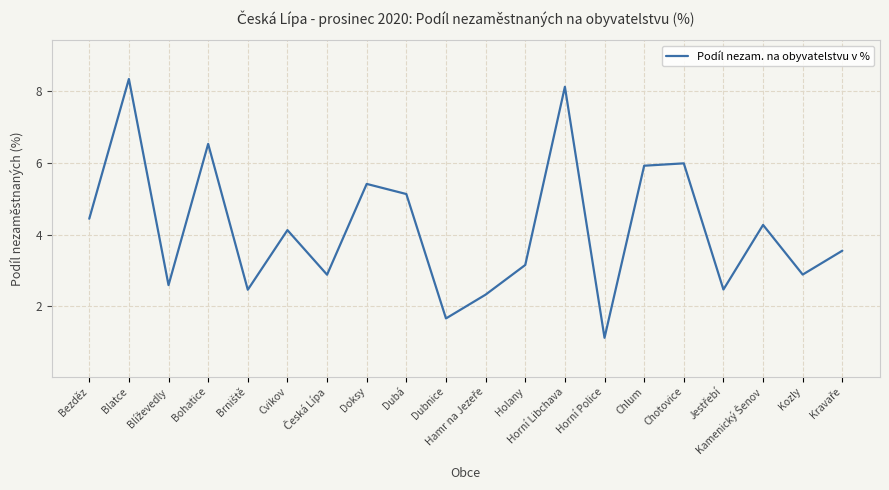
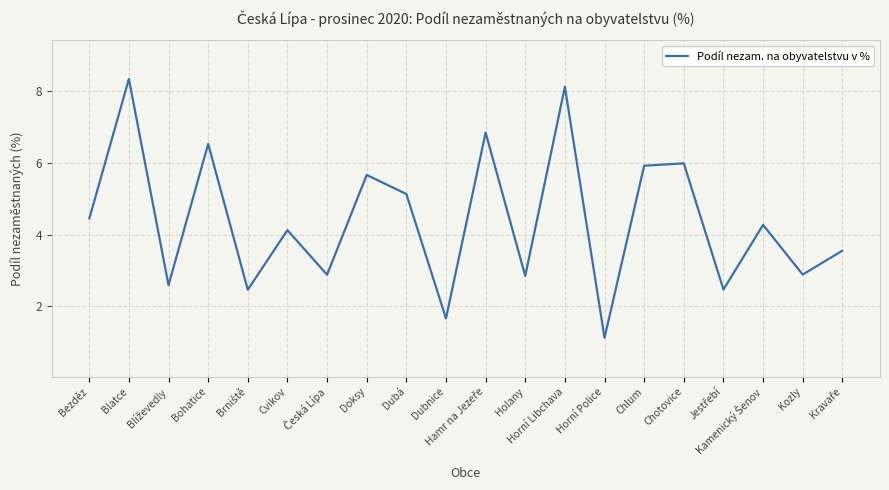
  {
    "Bezděz": 4.4,
    "Blatce": 8.3,
    "Blíževedly": 2.6,
    "Bohatice": 6.5,
    "Brniště": 2.5,
    "Cvikov": 4.1,
    "Česká Lípa": 2.9,
-   "Doksy": 5.4,
+   "Doksy": 5.7,
    "Dubá": 5.1,
    "Dubnice": 1.7,
-   "Hamr na Jezeře": 2.3,
-   "Holany": 3.2,
+   "Hamr na Jezeře": 6.8,
+   "Holany": 2.8,
    "Horní Libchava": 8.1,
    "Horní Police": 1.1,
    "Chlum": 5.9,
    "Chotovice": 6.0,
    "Jestřebí": 2.5,
    "Kamenický Šenov": 4.3,
    "Kozly": 2.9,
    "Kravaře": 3.6
  }
